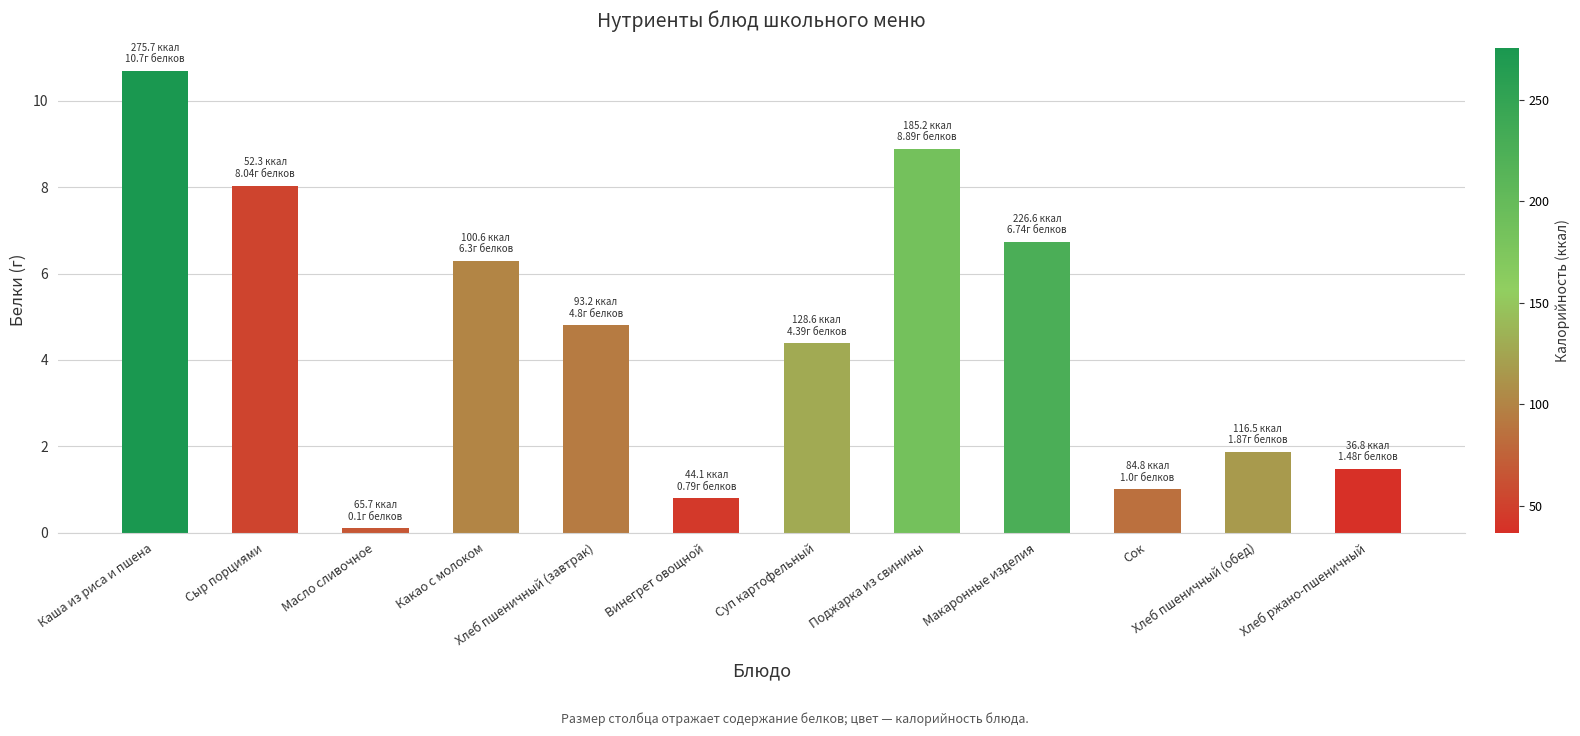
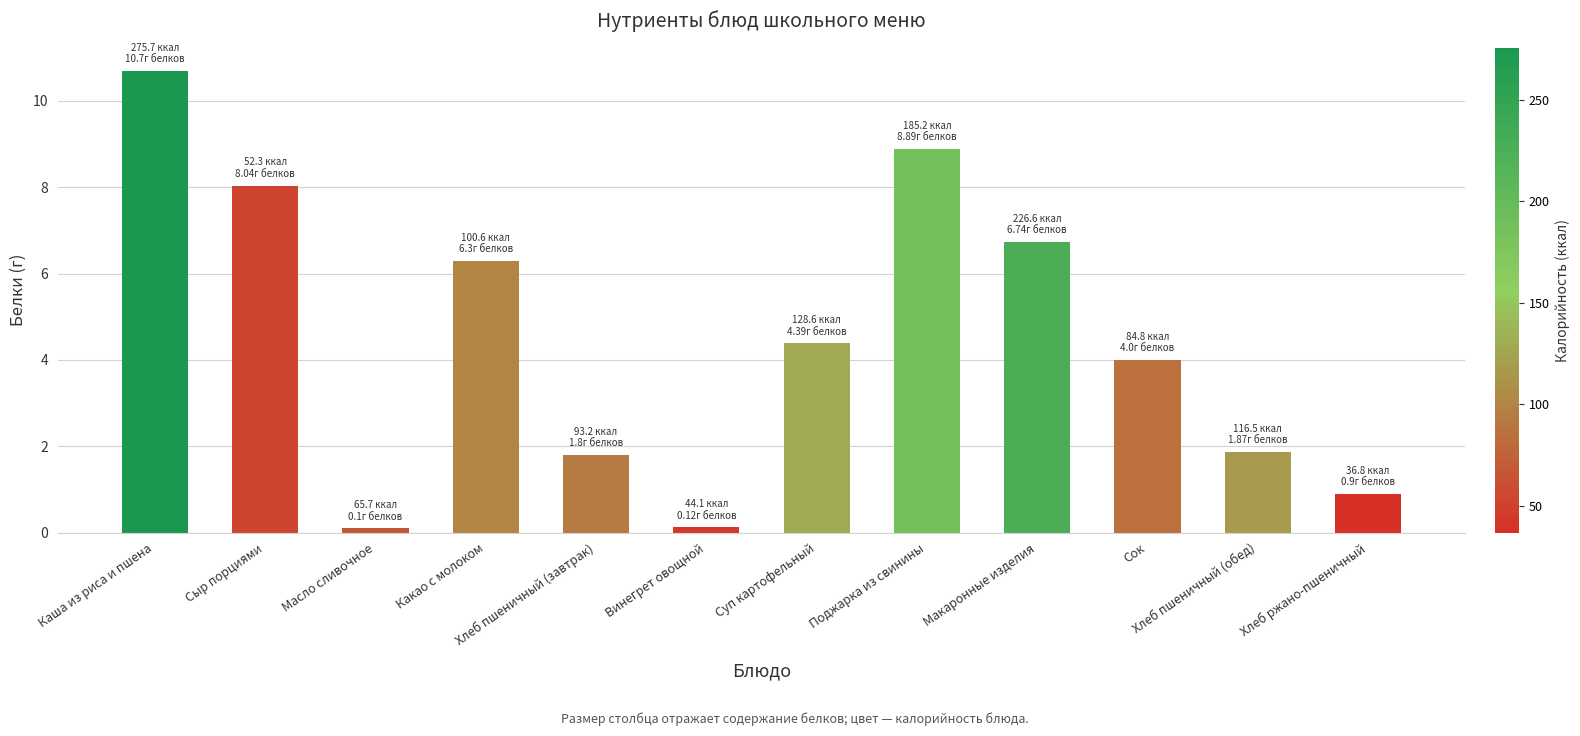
  {
    "Каша из риса и пшена": "10.7г",
    "Сыр порциями": "8.04г",
    "Масло сливочное": "0.1г",
    "Какао с молоком": "6.3г",
-   "Хлеб пшеничный (завтрак)": "4.8г",
-   "Винегрет овощной": "0.79г",
+   "Хлеб пшеничный (завтрак)": "1.8г",
+   "Винегрет овощной": "0.12г",
    "Суп картофельный": "4.39г",
    "Поджарка из свинины": "8.89г",
    "Макаронные изделия": "6.74г",
-   "Сок": "1.0г",
+   "Сок": "4.0г",
    "Хлеб пшеничный (обед)": "1.87г",
-   "Хлеб ржано-пшеничный": "1.48г"
+   "Хлеб ржано-пшеничный": "0.9г"
  }
